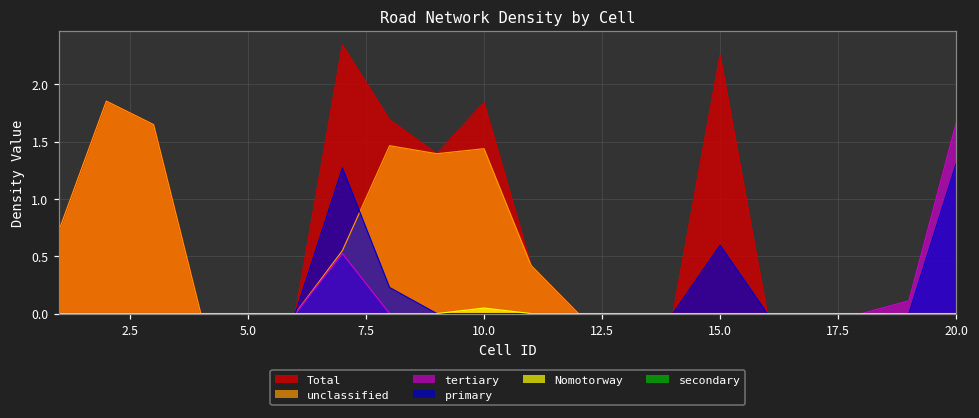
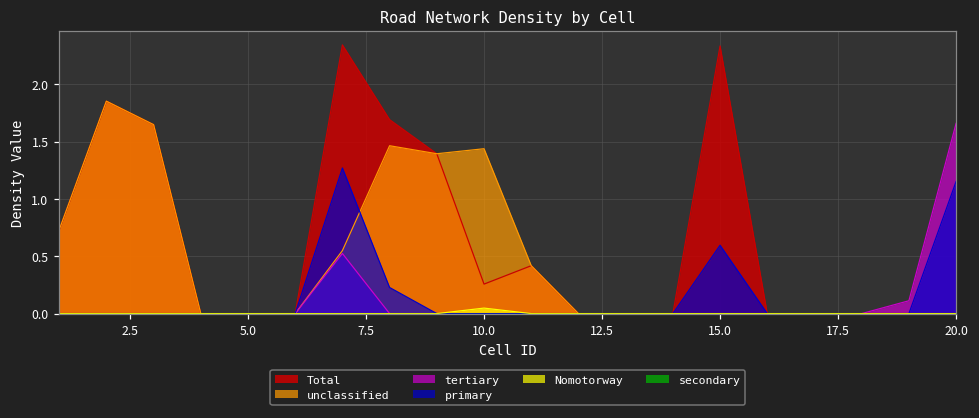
  {
    "Total": {
-     "10.0": 1.84,
-     "15.0": 2.26
+     "10.0": 0.26,
+     "15.0": 2.34
    },
    "unclassified": {
      "10.0": 1.44
    },
    "tertiary": {
      "20.0": 1.66
    },
    "primary": {
      "15.0": 0.60,
-     "20.0": 1.31
+     "20.0": 1.15
    },
    "Nomotorway": {
      "10.0": 0.05
    }
  }
